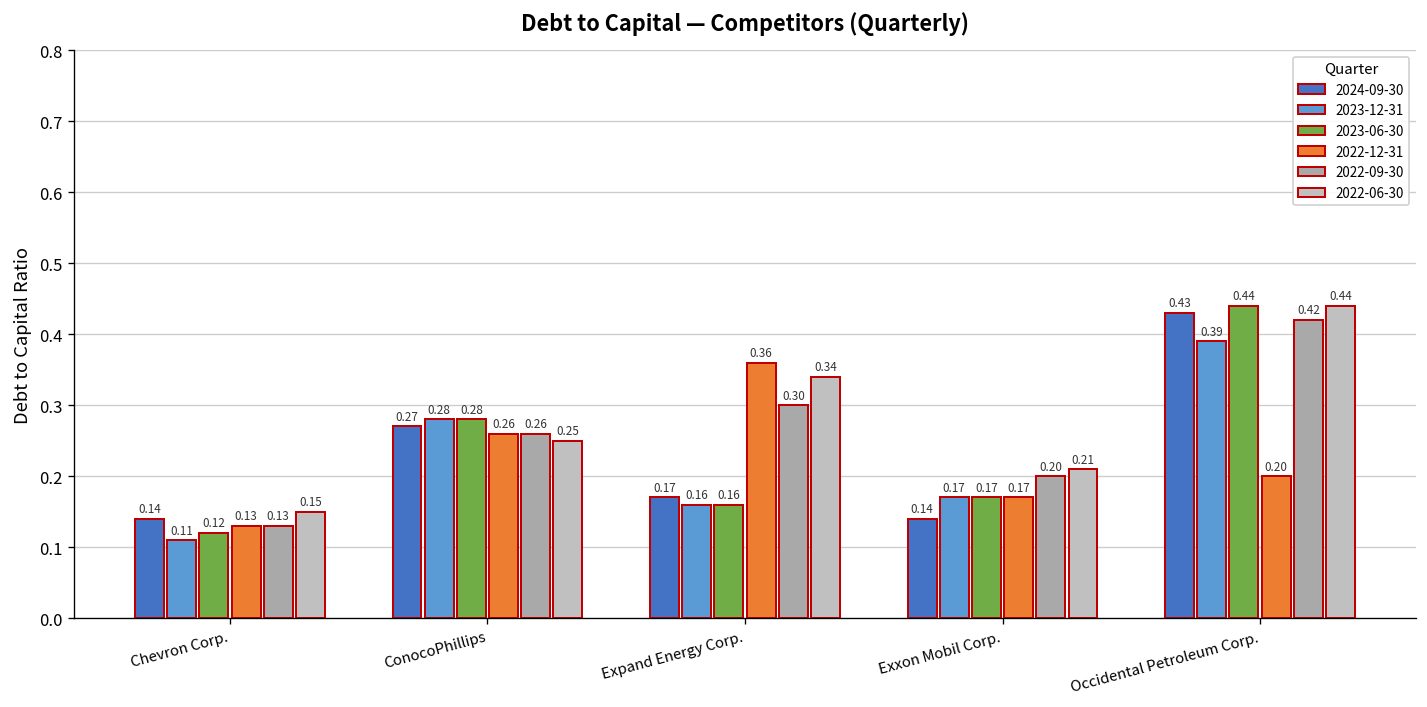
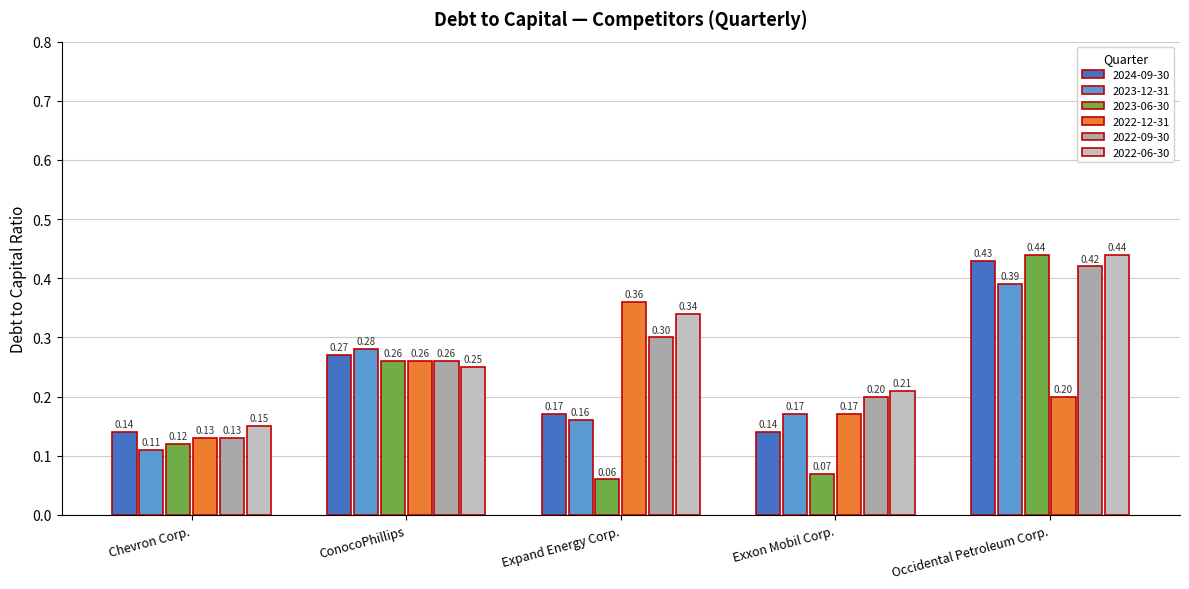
  {
    "2023-06-30": {
      "Chevron Corp.": 0.12,
-     "ConocoPhillips": 0.28,
-     "Expand Energy Corp.": 0.16,
-     "Exxon Mobil Corp.": 0.17,
+     "ConocoPhillips": 0.26,
+     "Expand Energy Corp.": 0.06,
+     "Exxon Mobil Corp.": 0.07,
      "Occidental Petroleum Corp.": 0.44
    },
    "2022-12-31": {
      "Chevron Corp.": 0.13,
      "ConocoPhillips": 0.26,
      "Expand Energy Corp.": 0.36,
      "Exxon Mobil Corp.": 0.17,
      "Occidental Petroleum Corp.": 0.20
    }
  }
